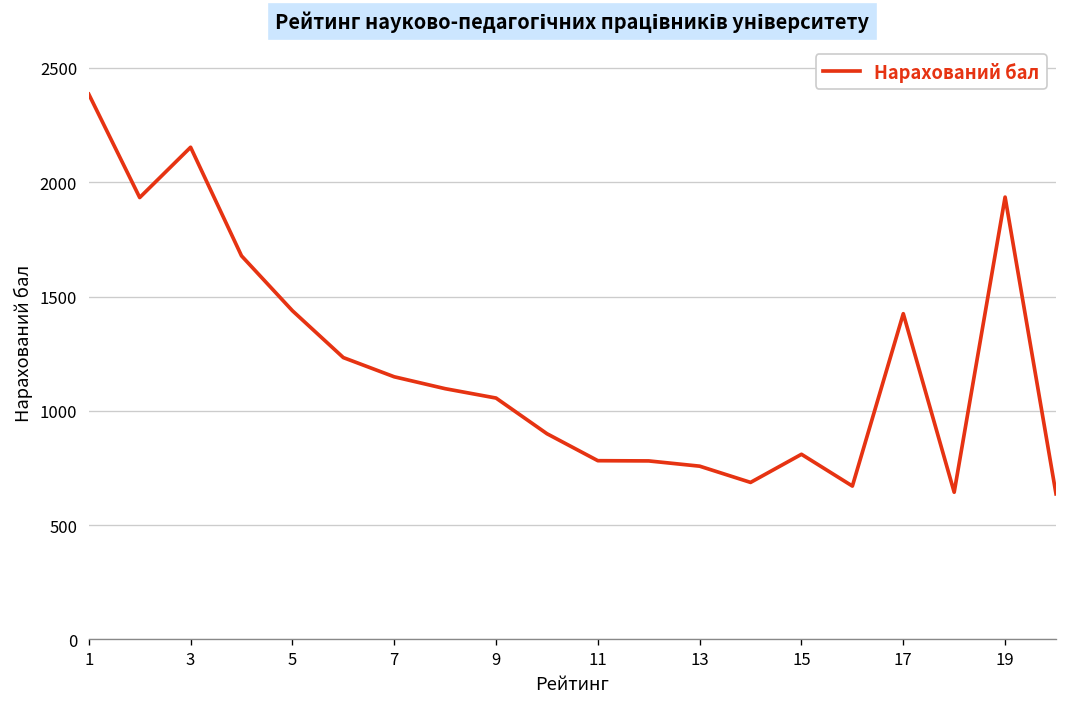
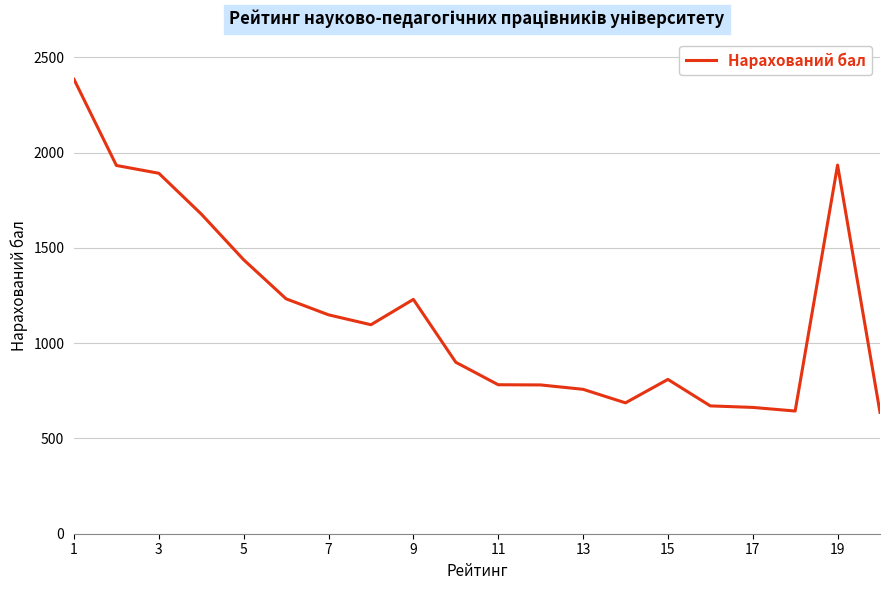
  {
    "1": 2390,
-   "3": 2150,
+   "3": 1890,
    "5": 1440,
    "7": 1150,
-   "9": 1060,
+   "9": 1230,
    "11": 780,
    "13": 760,
    "15": 810,
-   "17": 1430,
+   "17": 660,
    "19": 1940
  }
